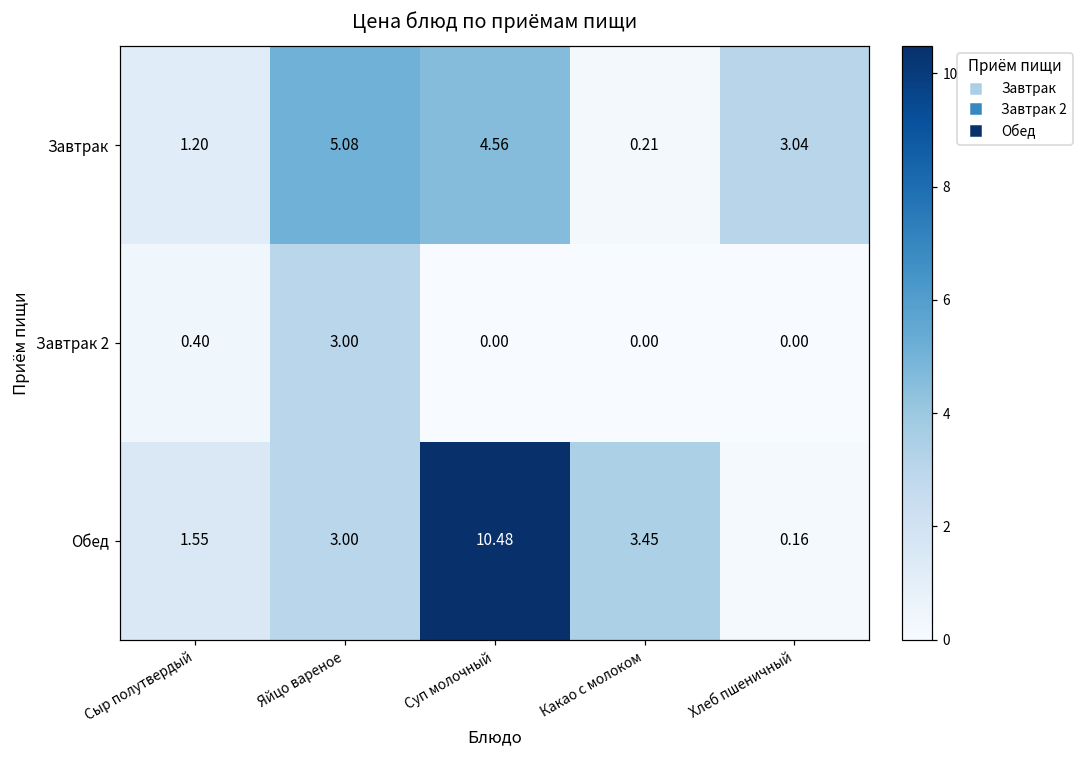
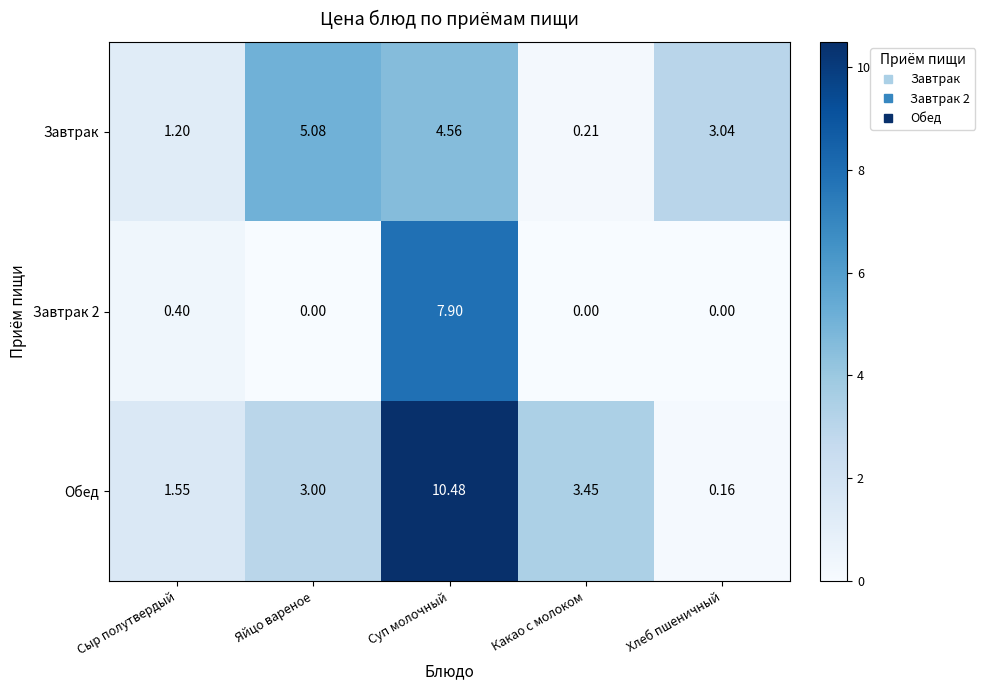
  {
    "Завтрак": {
      "Сыр полутвердый": 1.20,
      "Яйцо вареное": 5.08,
      "Суп молочный": 4.56,
      "Какао с молоком": 0.21,
      "Хлеб пшеничный": 3.04
    },
    "Завтрак 2": {
      "Сыр полутвердый": 0.40,
-     "Яйцо вареное": 3.00,
-     "Суп молочный": 0.00,
+     "Яйцо вареное": 0.00,
+     "Суп молочный": 7.90,
      "Какао с молоком": 0.00,
      "Хлеб пшеничный": 0.00
    },
    "Обед": {
      "Сыр полутвердый": 1.55,
      "Яйцо вареное": 3.00,
      "Суп молочный": 10.48,
      "Какао с молоком": 3.45,
      "Хлеб пшеничный": 0.16
    }
  }
